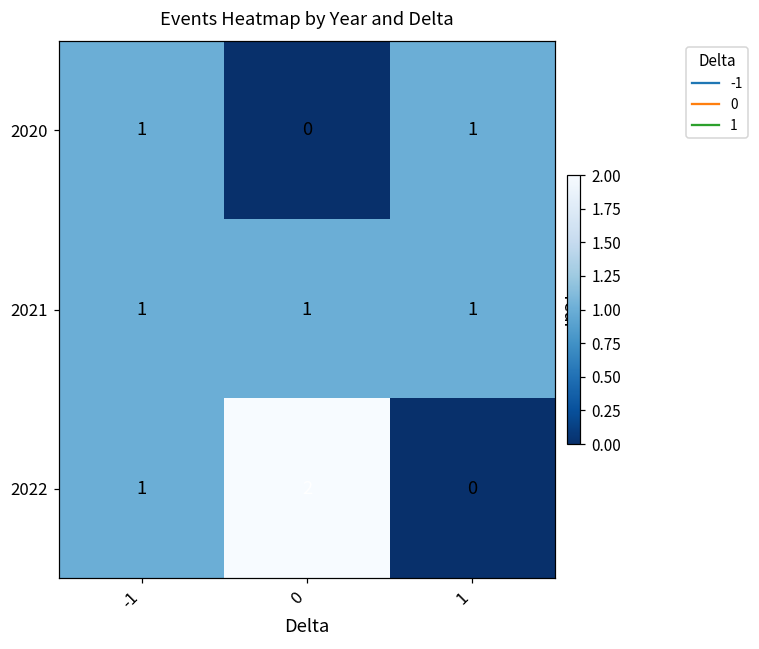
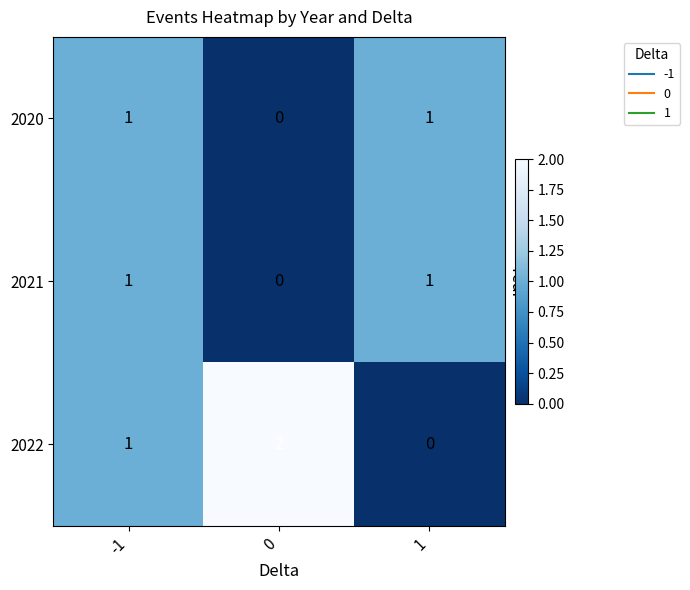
  {
    "2020": {
      "-1": 1,
      "0": 0,
      "1": 1
    },
    "2021": {
      "-1": 1,
-     "0": 1,
+     "0": 0,
      "1": 1
    },
    "2022": {
      "-1": 1,
      "1": 0
    }
  }
